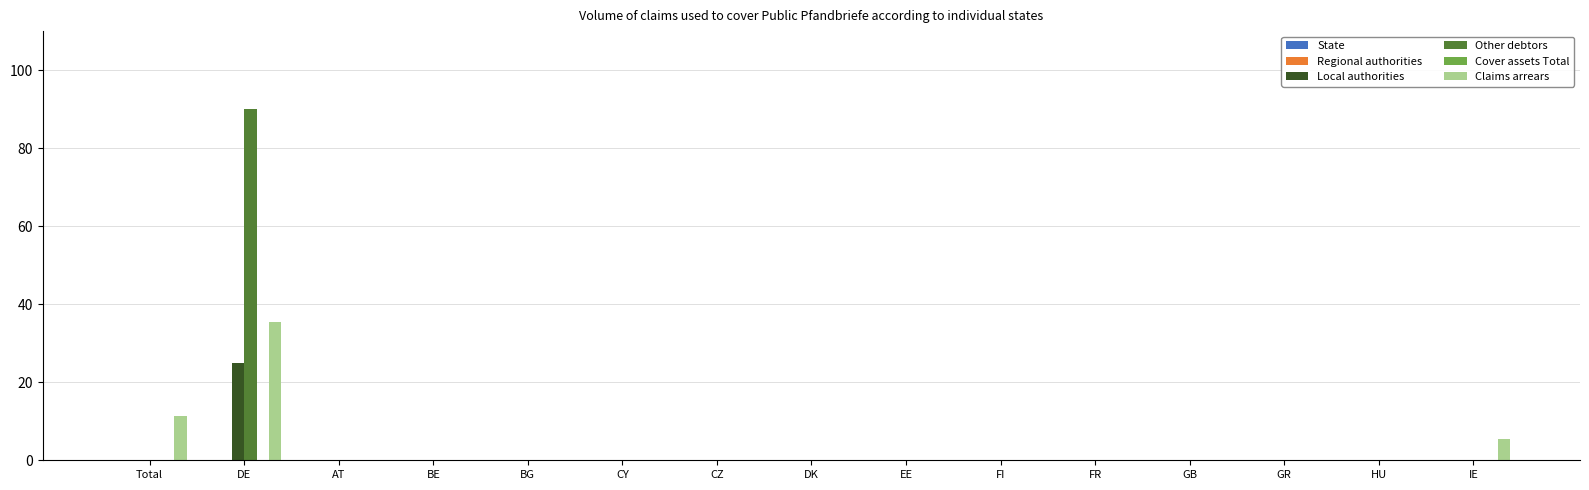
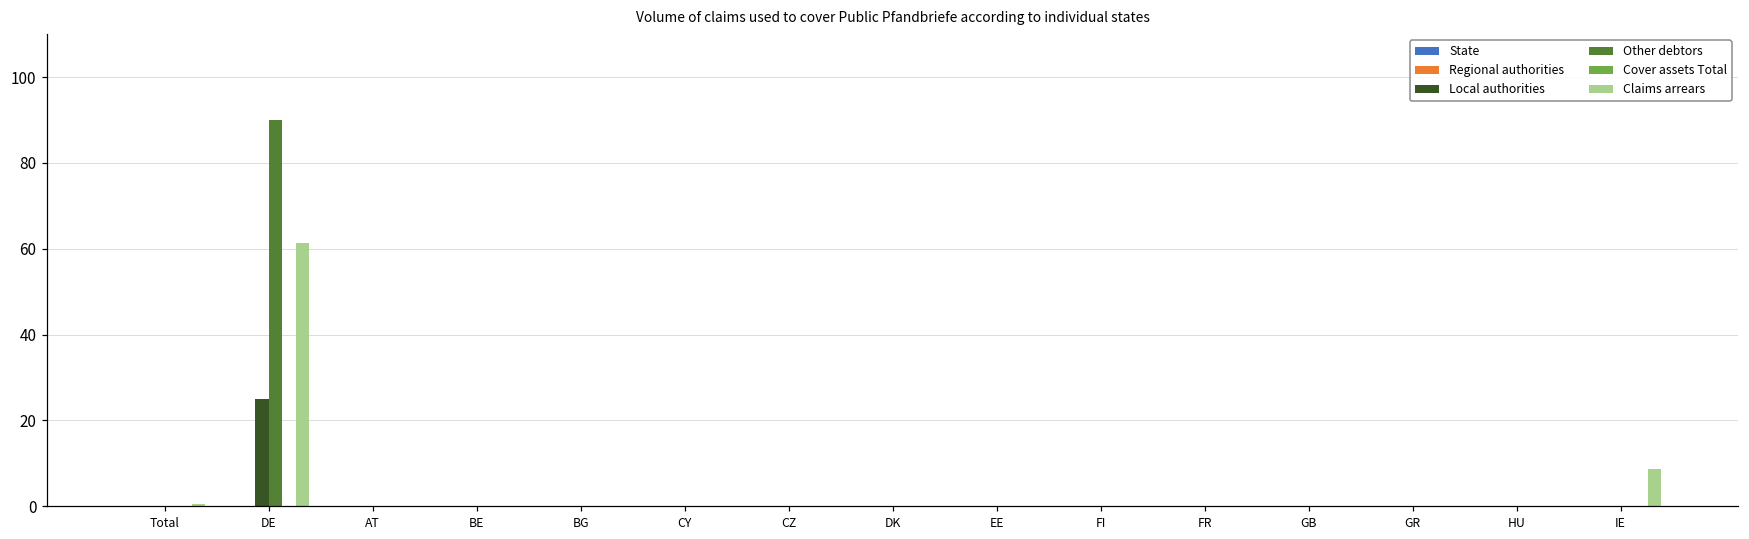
  {
    "State": {
      "Total": 0,
      "DE": 0,
      "AT": 0,
      "BE": 0,
      "BG": 0,
      "CY": 0,
      "CZ": 0,
      "DK": 0,
      "EE": 0,
      "FI": 0,
      "FR": 0,
      "GB": 0,
      "GR": 0,
      "HU": 0,
      "IE": 0
    },
    "Regional authorities": {
      "Total": 0,
      "DE": 0,
      "AT": 0,
      "BE": 0,
      "BG": 0,
      "CY": 0,
      "CZ": 0,
      "DK": 0,
      "EE": 0,
      "FI": 0,
      "FR": 0,
      "GB": 0,
      "GR": 0,
      "HU": 0,
      "IE": 0
    },
    "Claims arrears": {
-     "Total": 11,
-     "DE": 36,
+     "Total": 1,
+     "DE": 61,
      "AT": 0,
      "BE": 0,
      "BG": 0,
      "CY": 0,
      "CZ": 0,
      "DK": 0,
      "EE": 0,
      "FI": 0,
      "FR": 0,
      "GB": 0,
      "GR": 0,
      "HU": 0,
-     "IE": 5
+     "IE": 9
    }
  }
